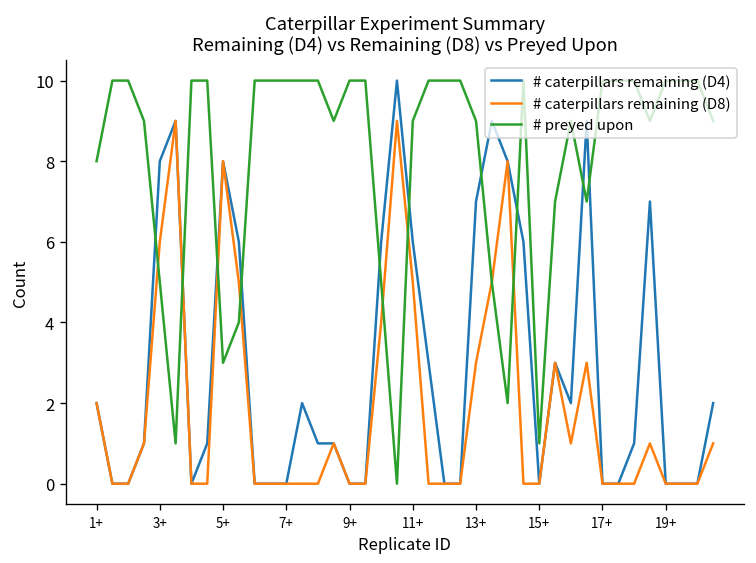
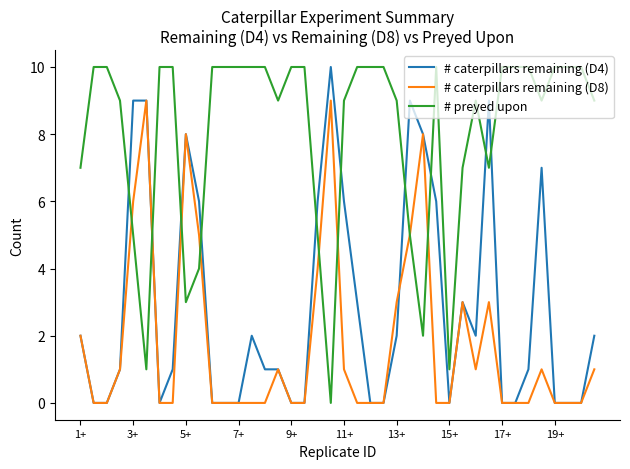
  {
    "# caterpillars remaining (D4)": {
-     "3+": 8,
+     "3+": 9,
      "11+": 6,
-     "13+": 7
+     "13+": 2
    },
    "# caterpillars remaining (D8)": {
      "3+": 6,
-     "11+": 5,
+     "11+": 1,
      "13+": 3
    },
    "# preyed upon": {
-     "1+": 8,
+     "1+": 7,
      "3+": 5,
      "5+": 3,
      "7+": 10,
      "9+": 10,
      "11+": 9,
      "13+": 9,
      "15+": 1
    }
  }
